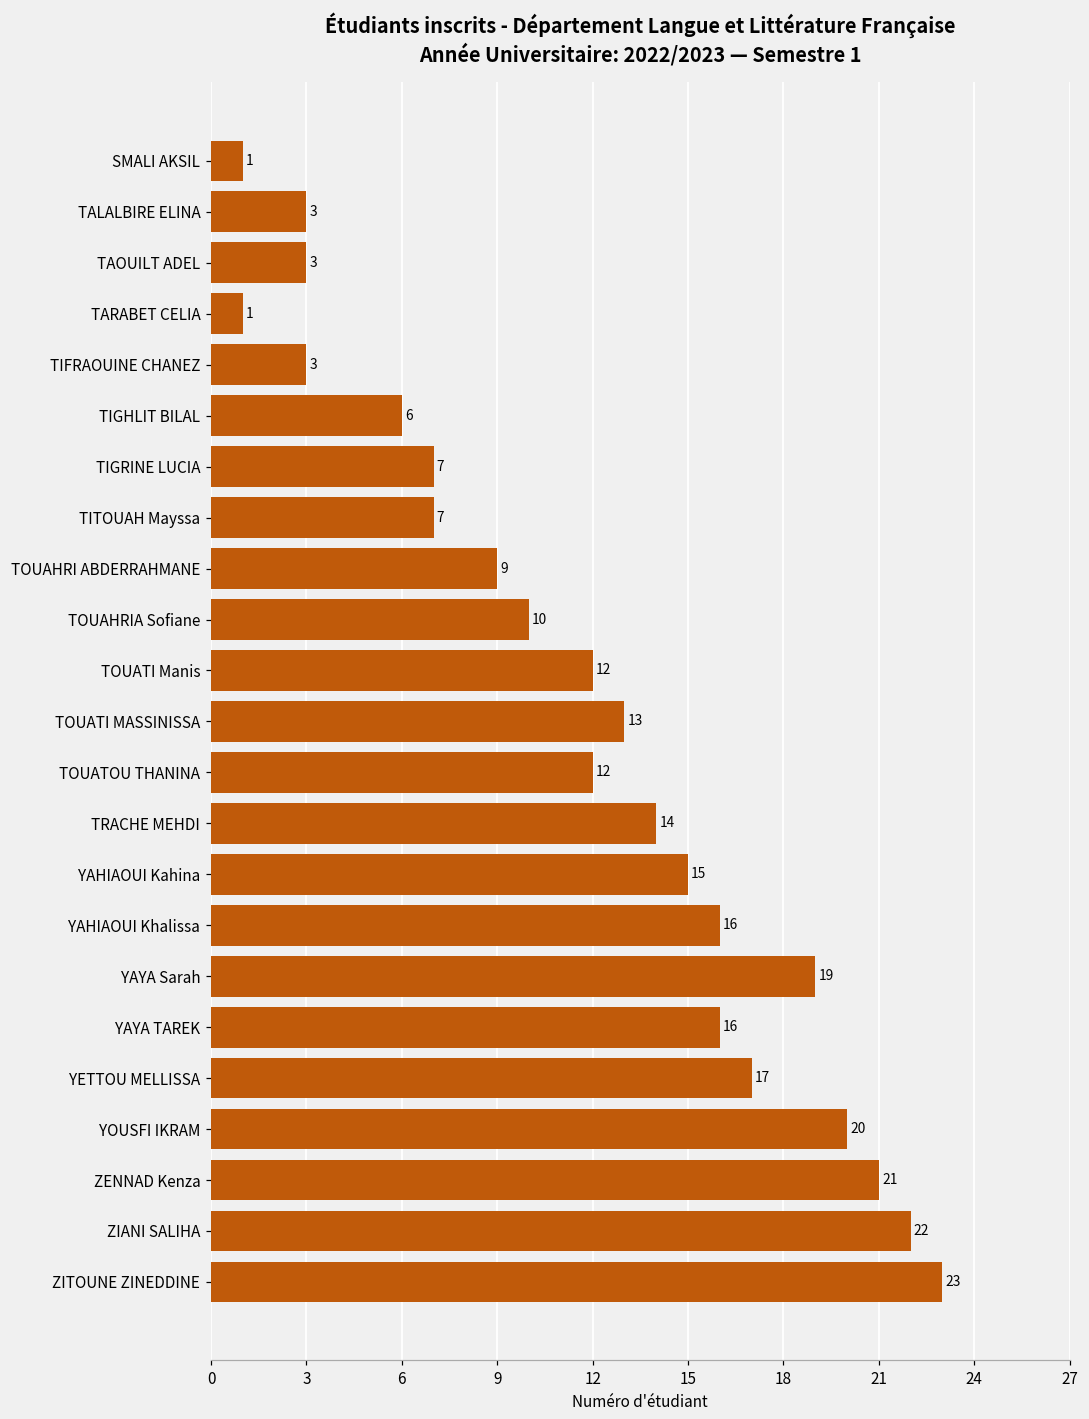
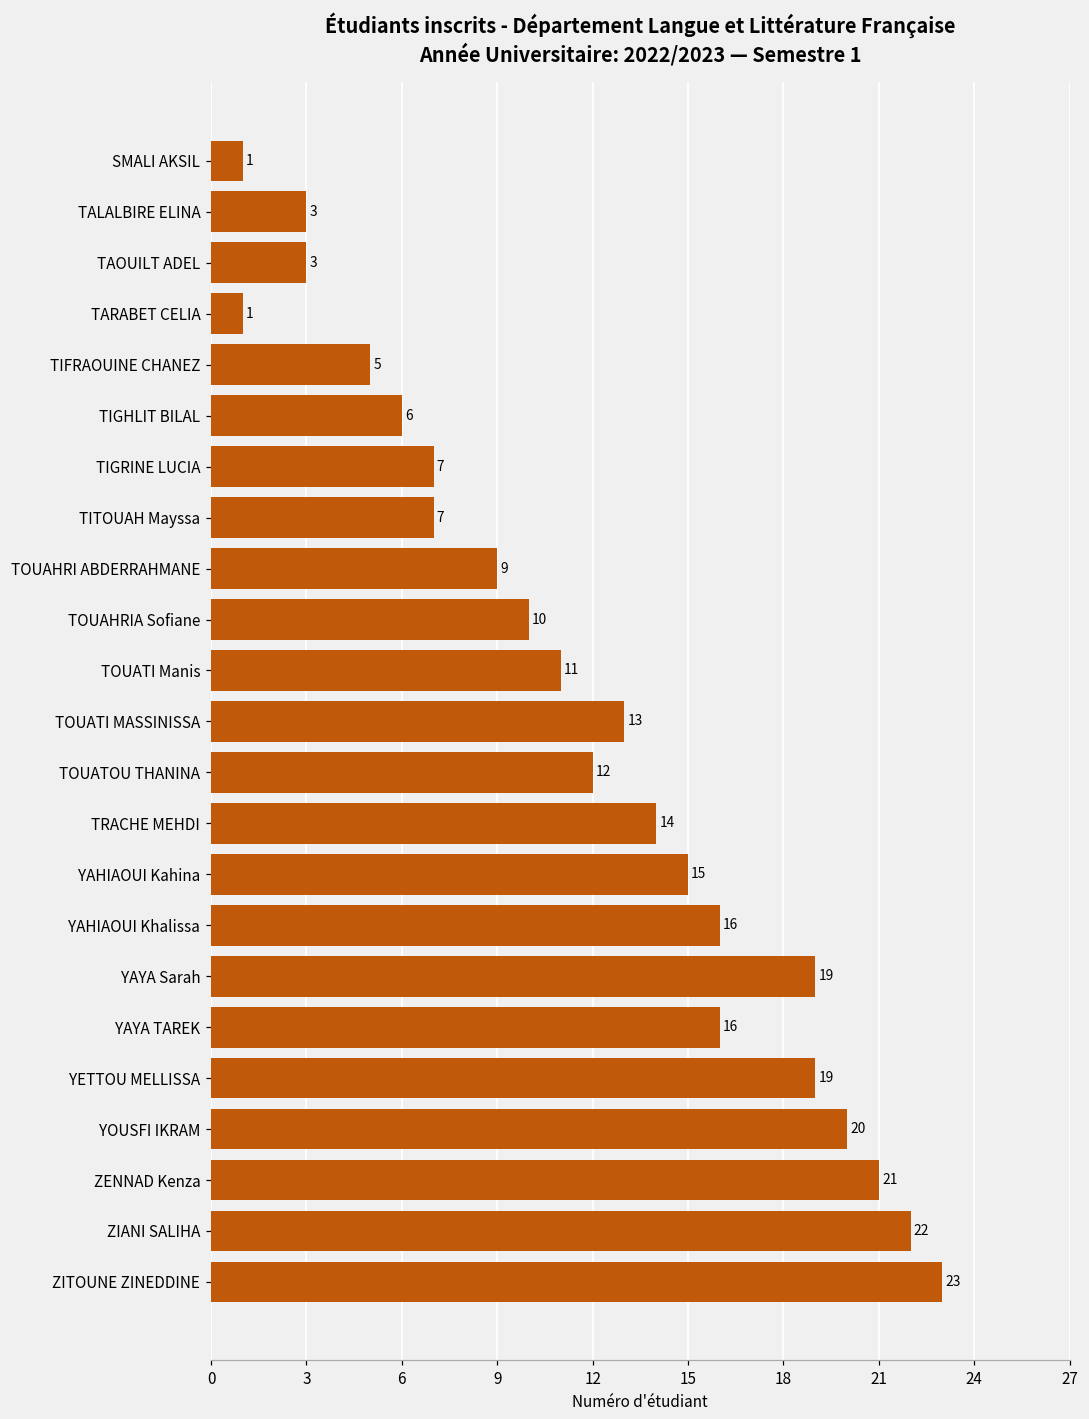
  {
    "SMALI AKSIL": 1,
    "TALALBIRE ELINA": 3,
    "TAOUILT ADEL": 3,
    "TARABET CELIA": 1,
-   "TIFRAOUINE CHANEZ": 3,
+   "TIFRAOUINE CHANEZ": 5,
    "TIGHLIT BILAL": 6,
    "TIGRINE LUCIA": 7,
    "TITOUAH Mayssa": 7,
    "TOUAHRI ABDERRAHMANE": 9,
    "TOUAHRIA Sofiane": 10,
-   "TOUATI Manis": 12,
+   "TOUATI Manis": 11,
    "TOUATI MASSINISSA": 13,
    "TOUATOU THANINA": 12,
    "TRACHE MEHDI": 14,
    "YAHIAOUI Kahina": 15,
    "YAHIAOUI Khalissa": 16,
    "YAYA Sarah": 19,
    "YAYA TAREK": 16,
-   "YETTOU MELLISSA": 17,
+   "YETTOU MELLISSA": 19,
    "YOUSFI IKRAM": 20,
    "ZENNAD Kenza": 21,
    "ZIANI SALIHA": 22,
    "ZITOUNE ZINEDDINE": 23
  }
